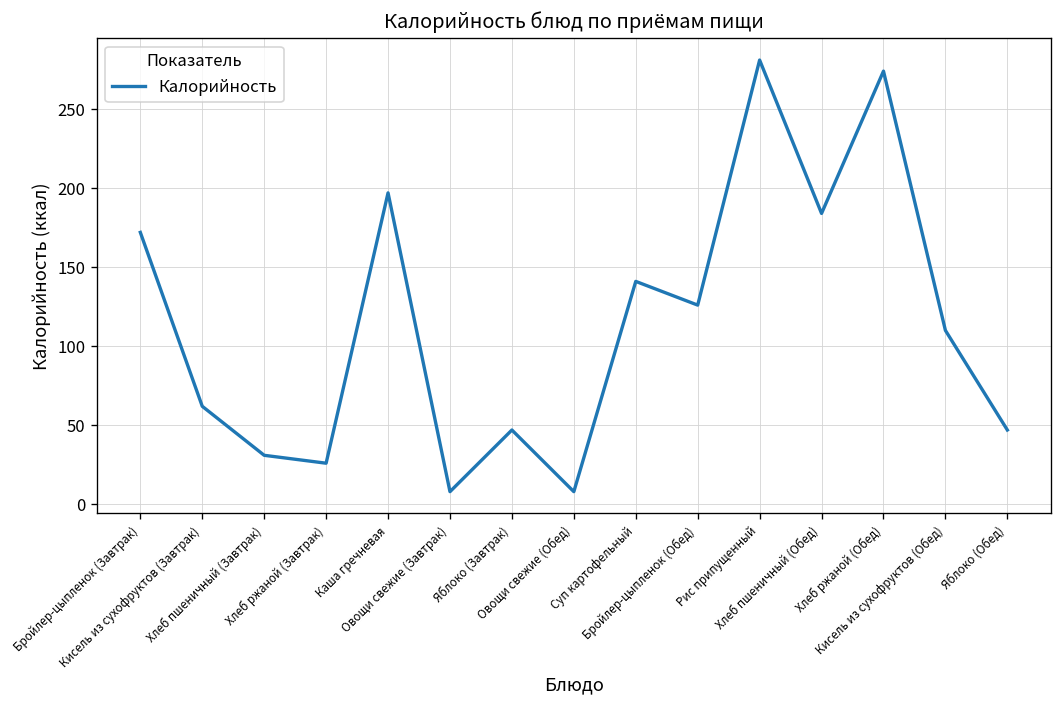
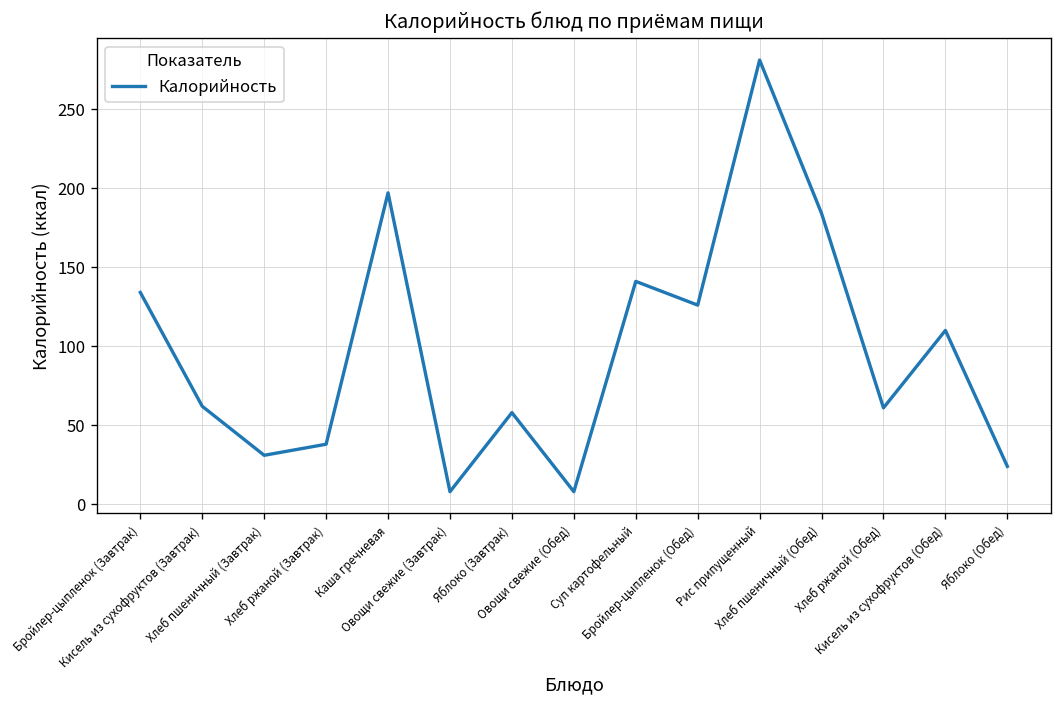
  {
-   "Бройлер-цыпленок (Завтрак)": 172,
+   "Бройлер-цыпленок (Завтрак)": 134,
    "Кисель из сухофруктов (Завтрак)": 62,
    "Хлеб пшеничный (Завтрак)": 31,
-   "Хлеб ржаной (Завтрак)": 26,
+   "Хлеб ржаной (Завтрак)": 38,
    "Каша гречневая": 197,
    "Овощи свежие (Завтрак)": 8,
-   "Яблоко (Завтрак)": 47,
+   "Яблоко (Завтрак)": 58,
    "Овощи свежие (Обед)": 8,
    "Суп картофельный": 141,
    "Бройлер-цыпленок (Обед)": 126,
    "Рис припущенный": 281,
    "Хлеб пшеничный (Обед)": 184,
-   "Хлеб ржаной (Обед)": 274,
+   "Хлеб ржаной (Обед)": 61,
    "Кисель из сухофруктов (Обед)": 110,
-   "Яблоко (Обед)": 47
+   "Яблоко (Обед)": 24
  }
